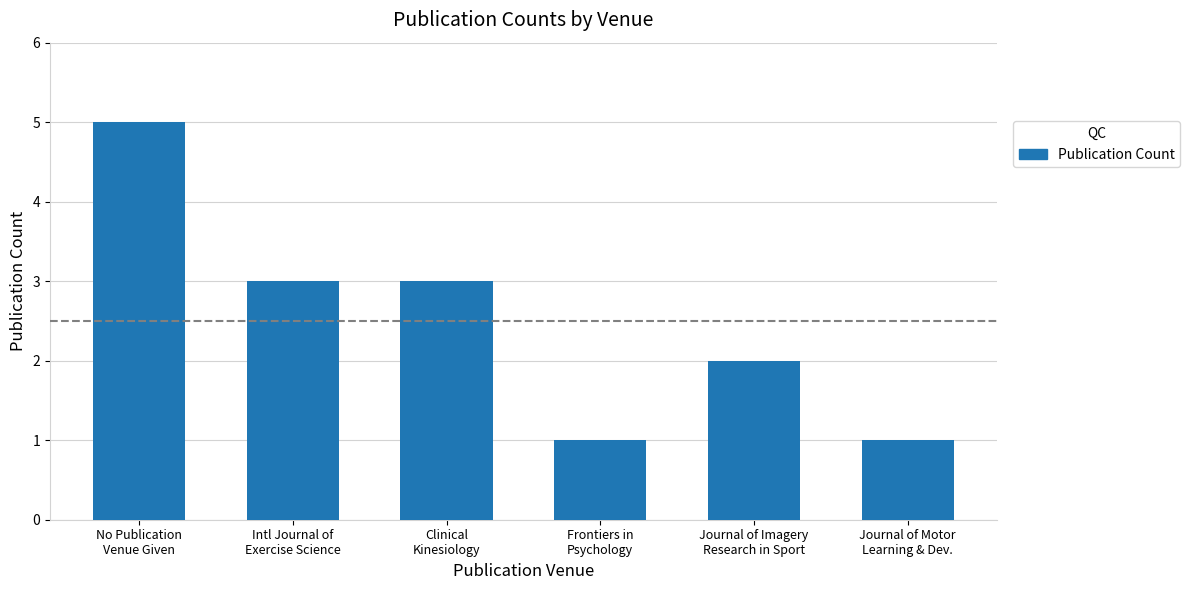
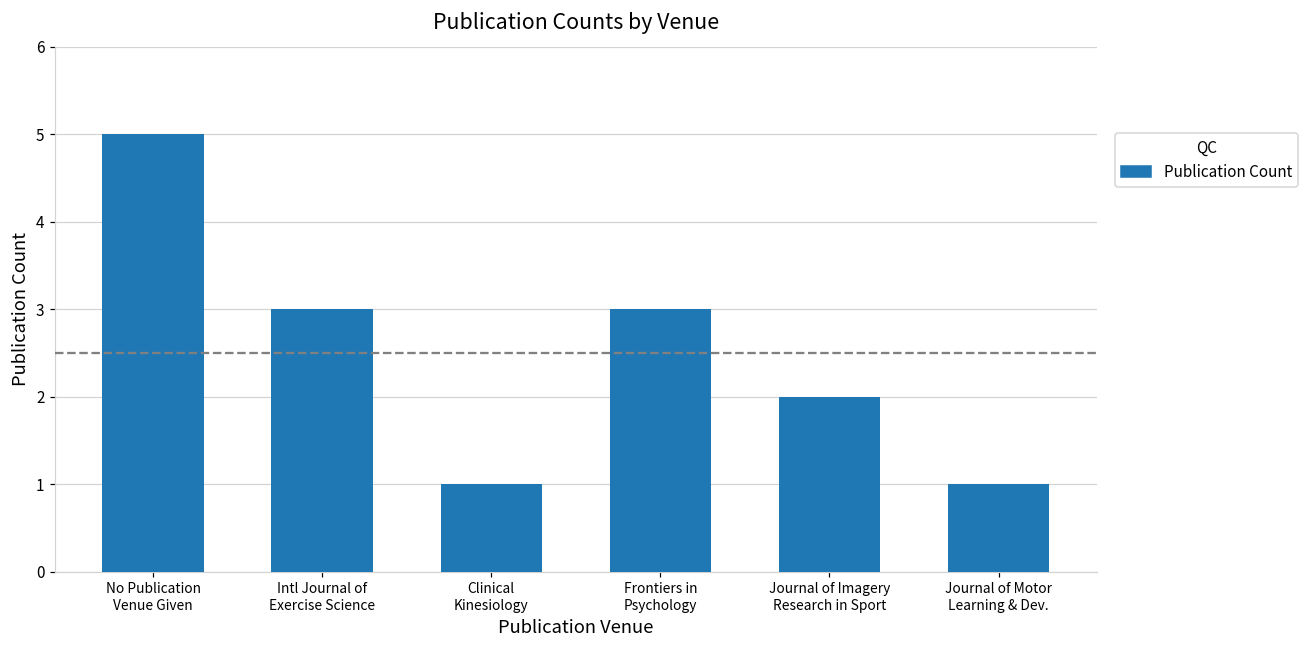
  {
    "No Publication Venue Given": 5,
    "Intl Journal of Exercise Science": 3,
-   "Clinical Kinesiology": 3,
-   "Frontiers in Psychology": 1,
+   "Clinical Kinesiology": 1,
+   "Frontiers in Psychology": 3,
    "Journal of Imagery Research in Sport": 2,
    "Journal of Motor Learning & Dev.": 1
  }
